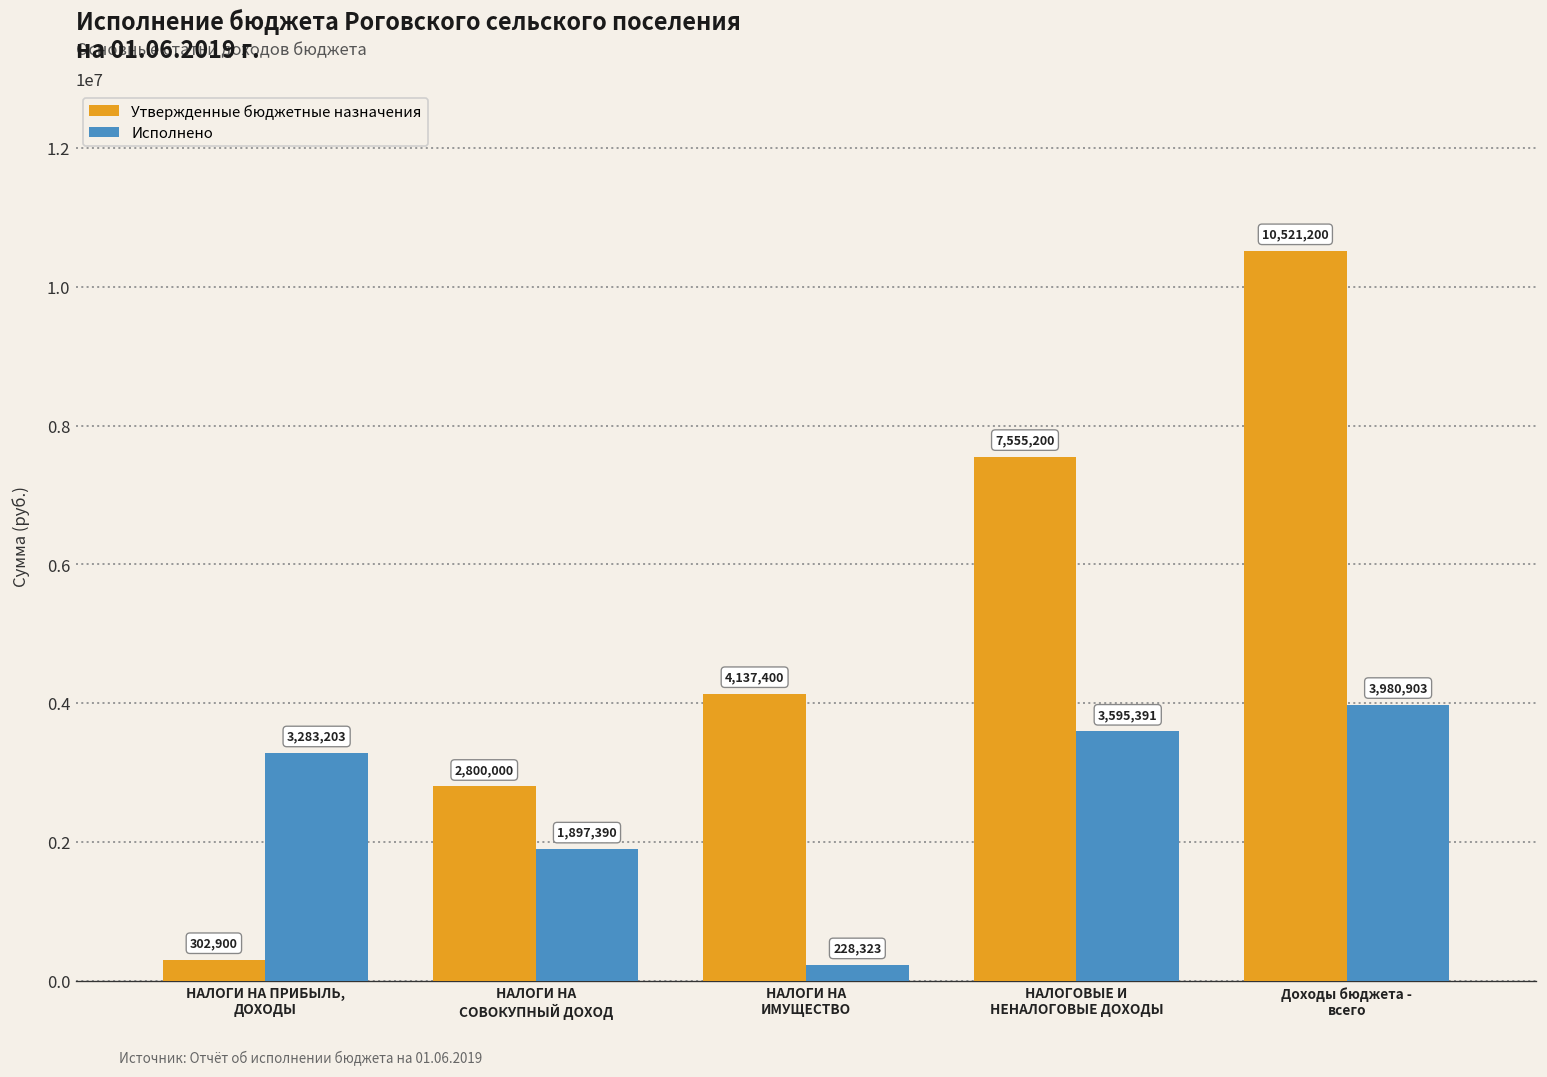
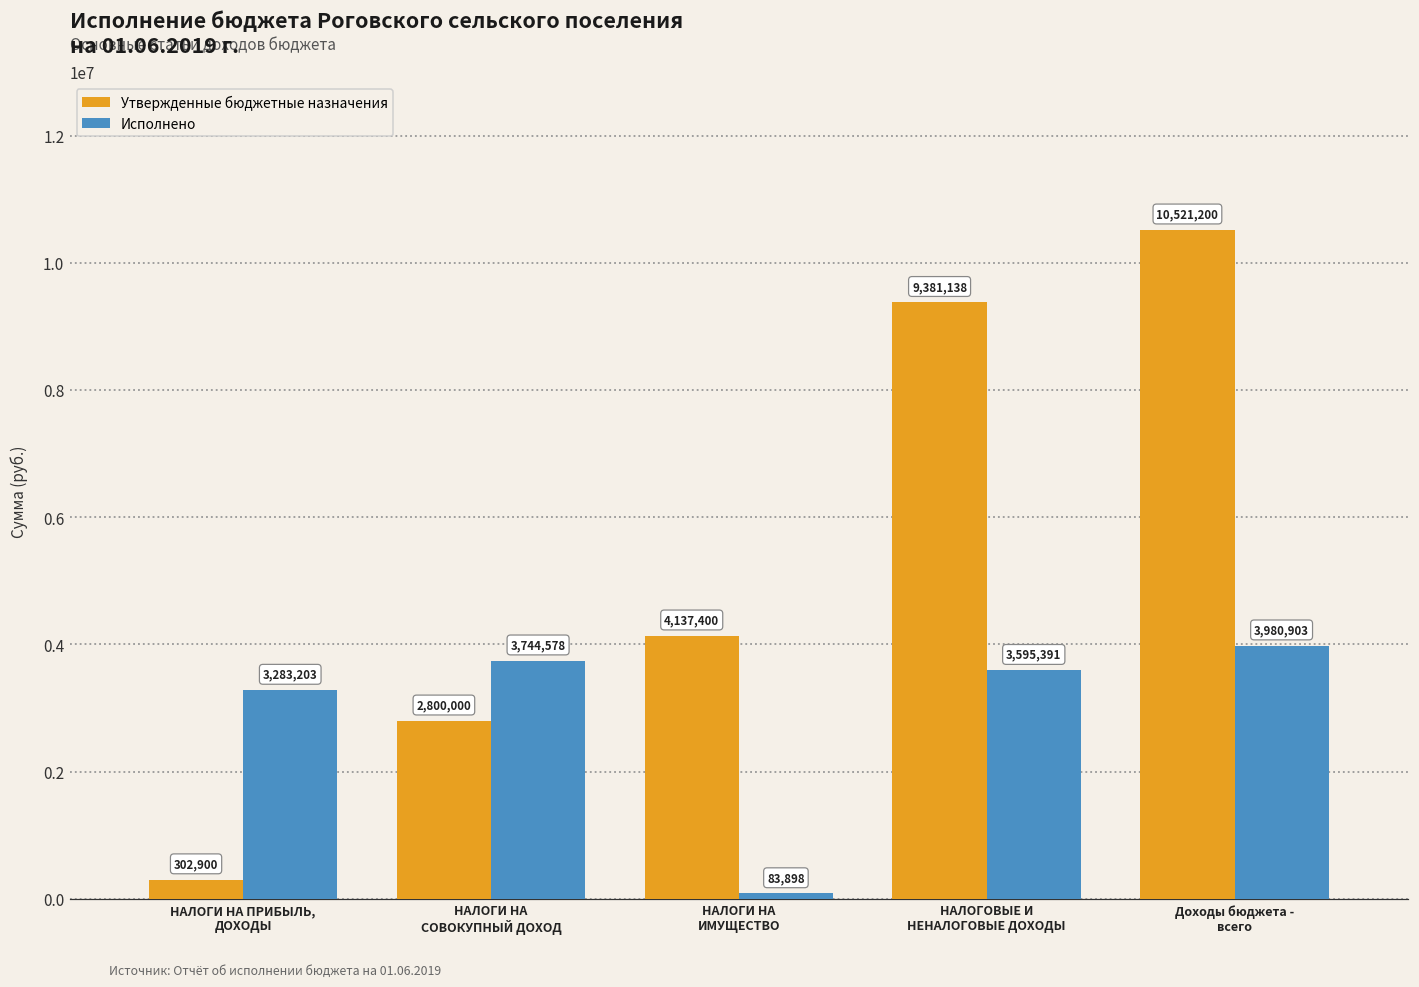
  {
    "Утвержденные бюджетные назначения": {
-     "НАЛОГОВЫЕ И НЕНАЛОГОВЫЕ ДОХОДЫ": "7,555,200"
+     "НАЛОГОВЫЕ И НЕНАЛОГОВЫЕ ДОХОДЫ": "9,381,138"
    },
    "Исполнено": {
-     "НАЛОГИ НА СОВОКУПНЫЙ ДОХОД": "1,897,390",
-     "НАЛОГИ НА ИМУЩЕСТВО": "228,323"
+     "НАЛОГИ НА СОВОКУПНЫЙ ДОХОД": "3,744,578",
+     "НАЛОГИ НА ИМУЩЕСТВО": "83,898"
    }
  }
